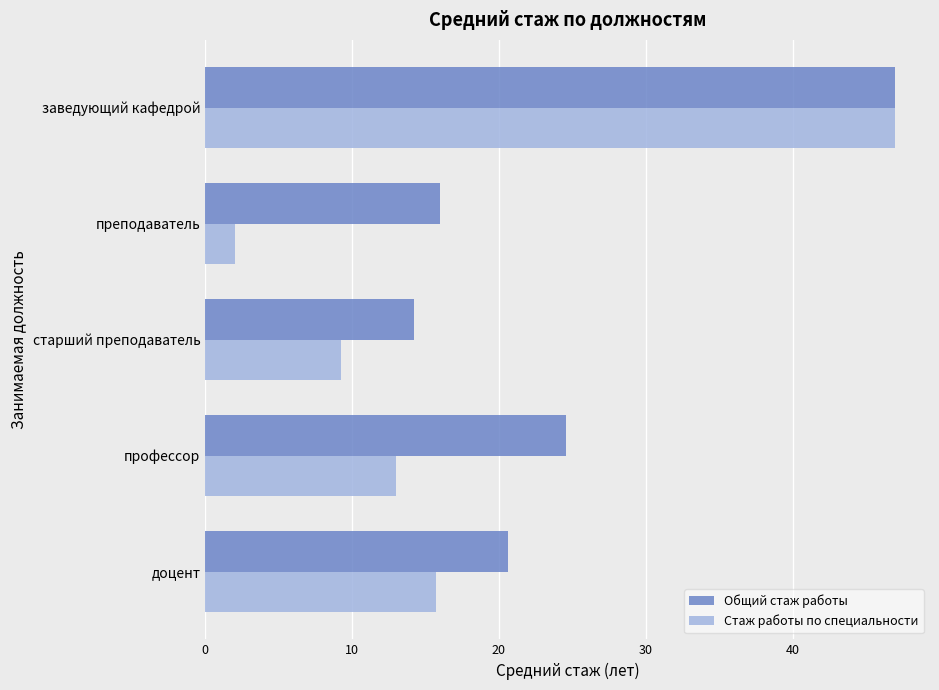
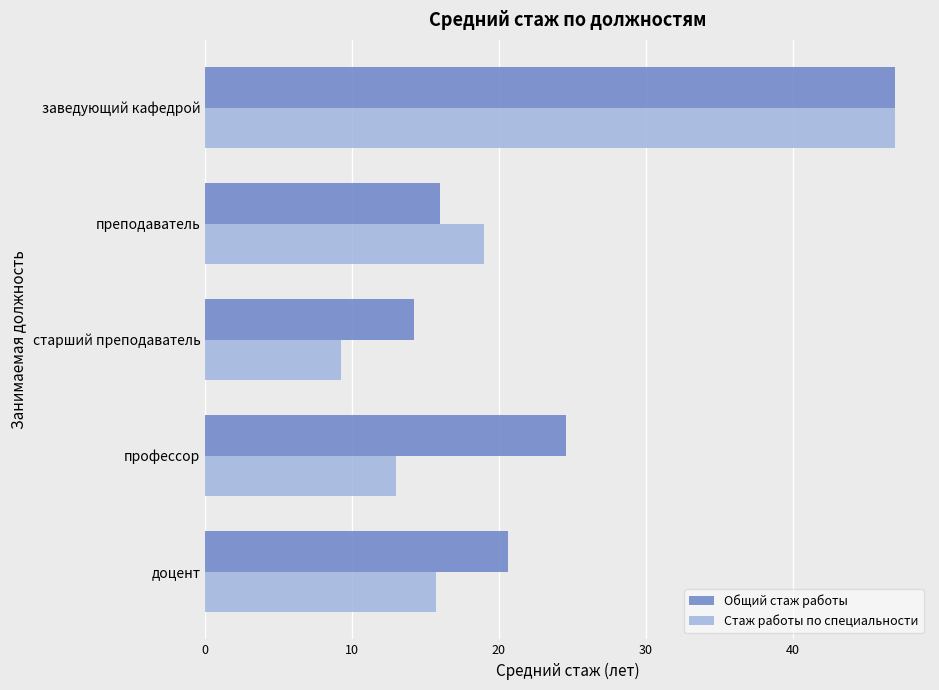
  {
    "Общий стаж работы": {
      "заведующий кафедрой": 47,
      "преподаватель": 16,
      "старший преподаватель": 14.2,
      "профессор": 24.6,
      "доцент": 20.6
    },
    "Стаж работы по специальности": {
      "заведующий кафедрой": 47,
-     "преподаватель": 2,
+     "преподаватель": 19,
      "старший преподаватель": 9.3,
      "профессор": 13,
      "доцент": 15.7
    }
  }
